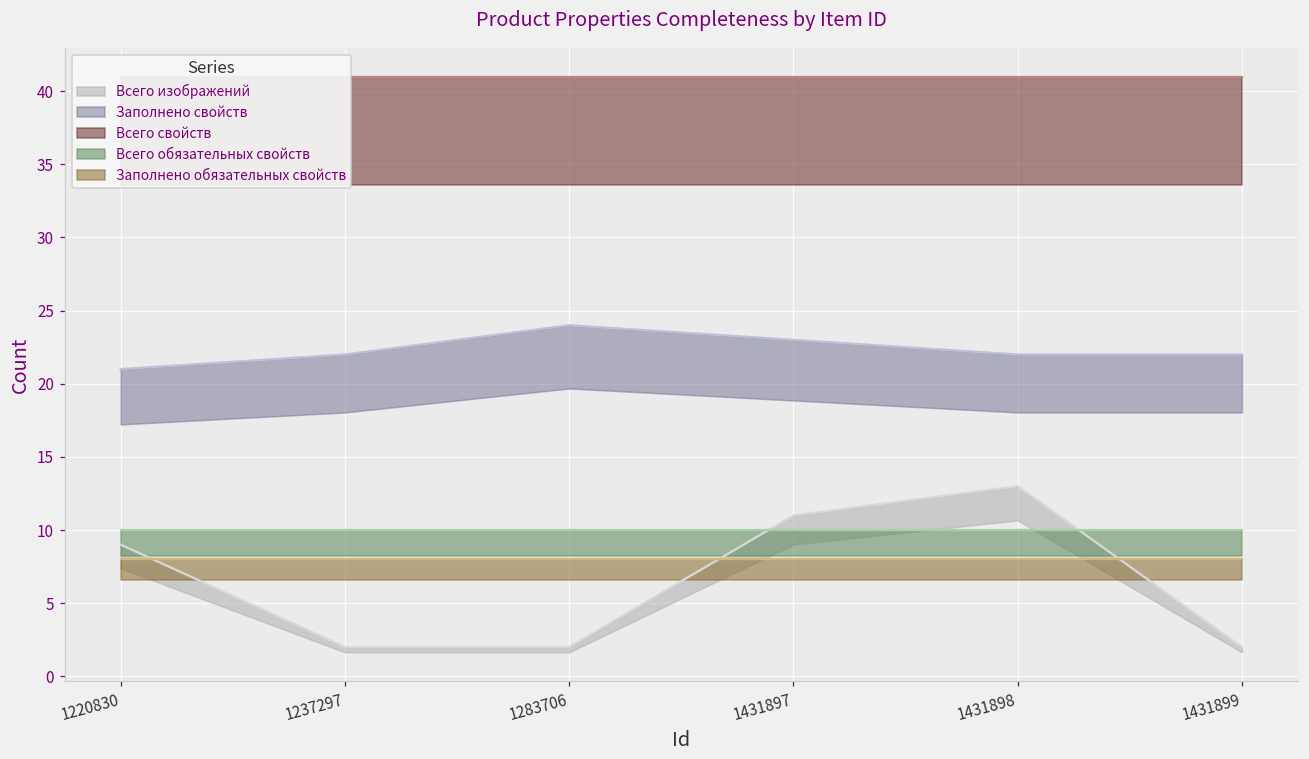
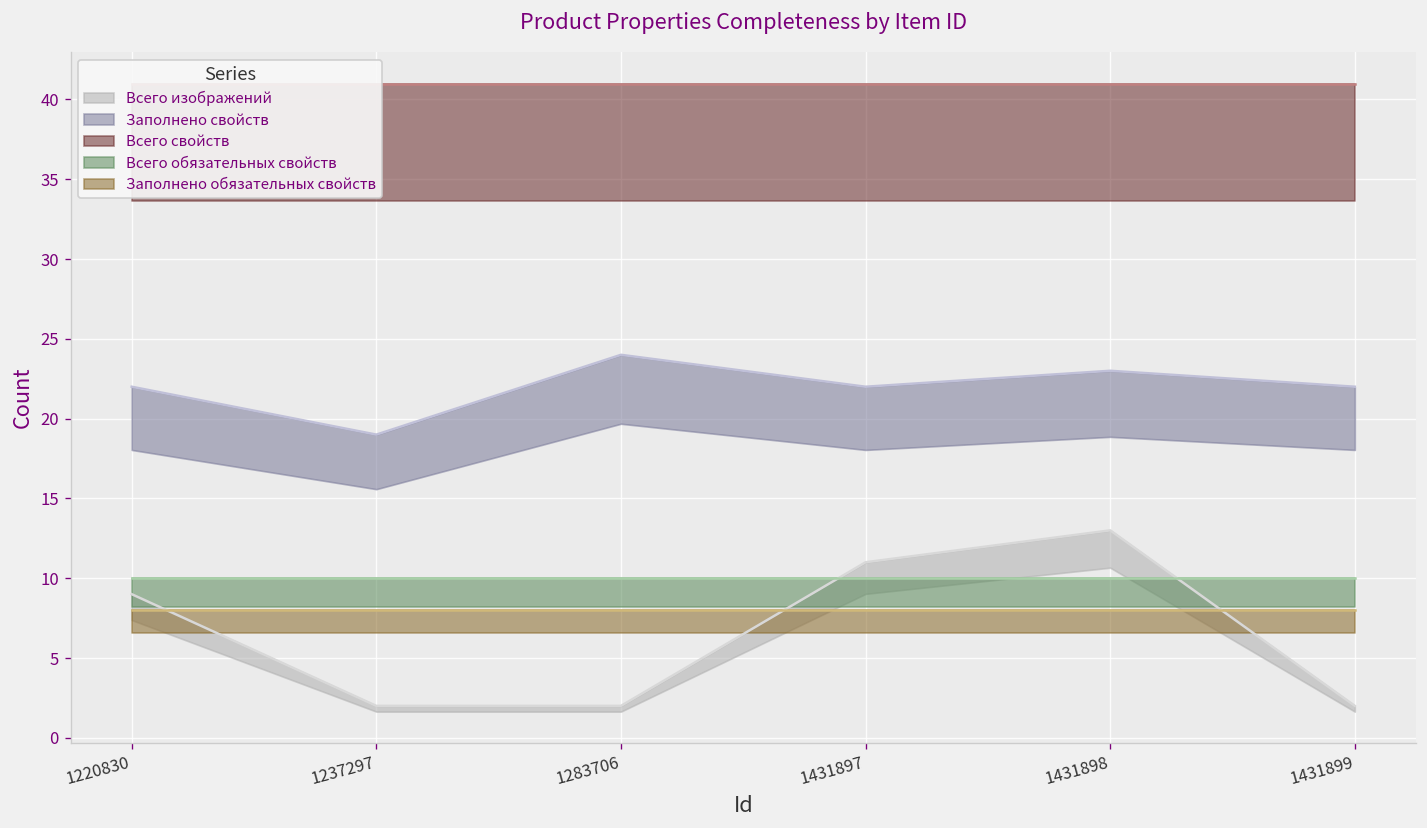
  {
    "Всего изображений": {
      "1220830": 9,
      "1237297": 2,
      "1283706": 2,
      "1431897": 11,
      "1431898": 13,
      "1431899": 2
    },
    "Заполнено свойств": {
-     "1220830": 21,
-     "1237297": 22,
+     "1220830": 22,
+     "1237297": 19,
      "1283706": 24,
-     "1431897": 23,
-     "1431898": 22,
+     "1431897": 22,
+     "1431898": 23,
      "1431899": 22
    },
    "Всего обязательных свойств": {
      "1220830": 10,
      "1237297": 10,
      "1283706": 10,
      "1431897": 10,
      "1431898": 10,
      "1431899": 10
    }
  }
